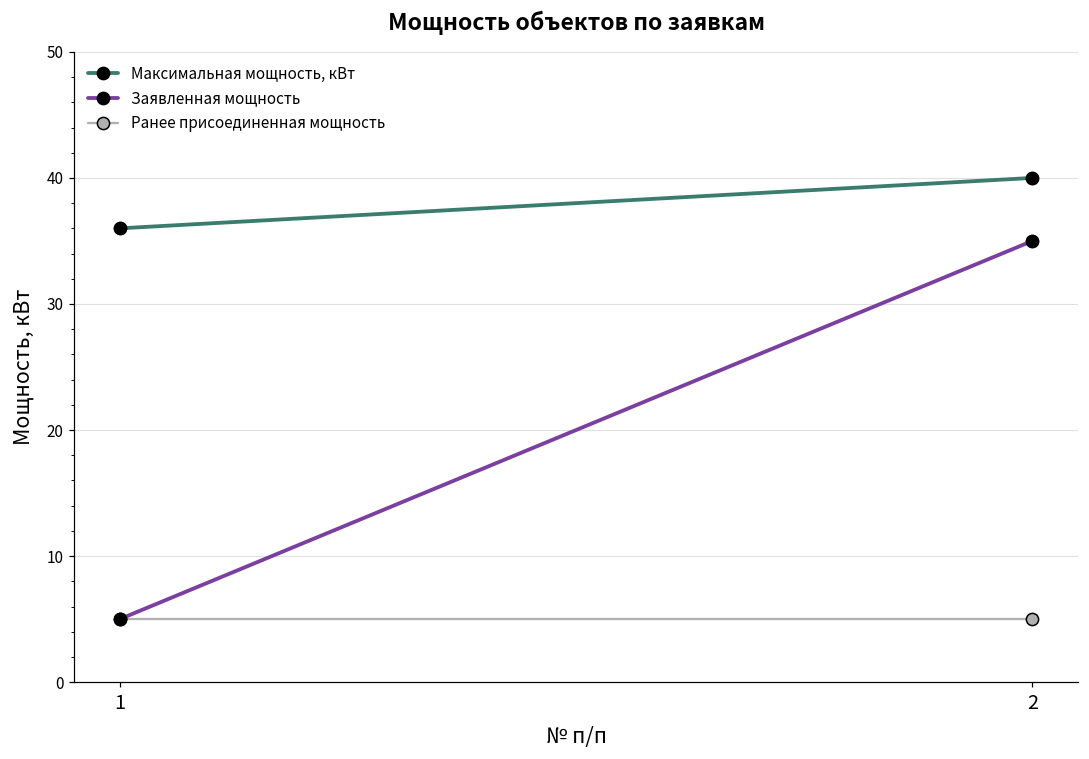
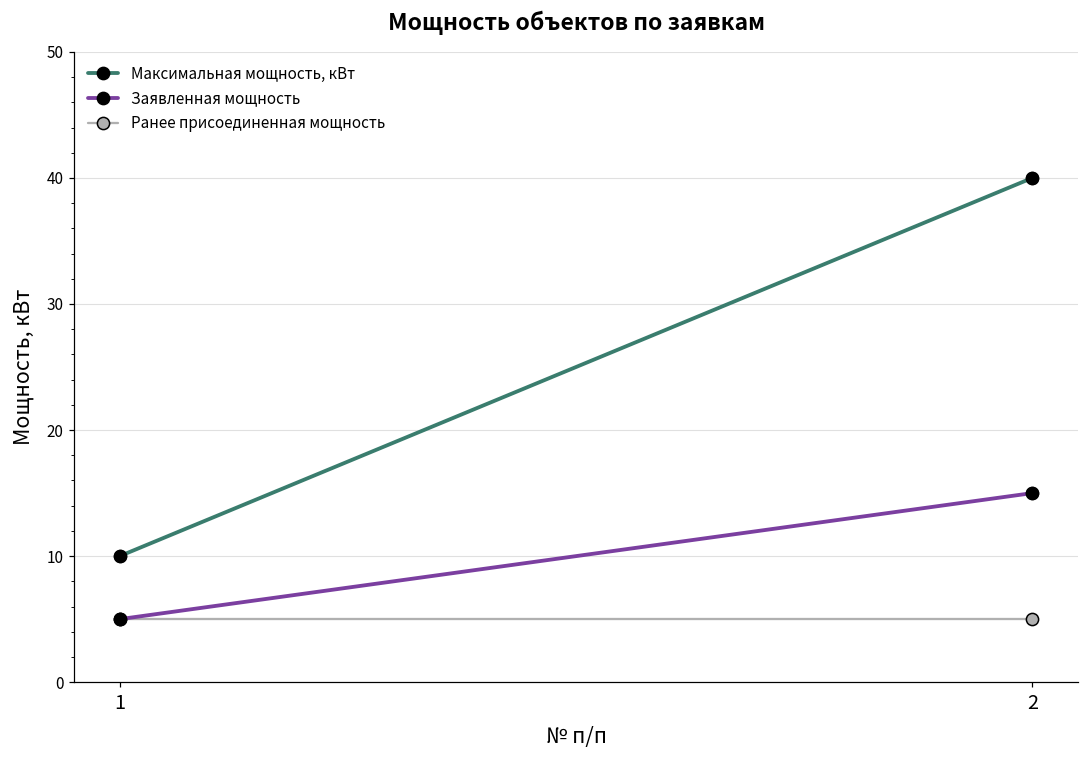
  {
    "Максимальная мощность, кВт": {
-     "1": 36,
+     "1": 10,
      "2": 40
    },
    "Заявленная мощность": {
-     "2": 35
+     "2": 15
    },
    "Ранее присоединенная мощность": {
      "2": 5
    }
  }
